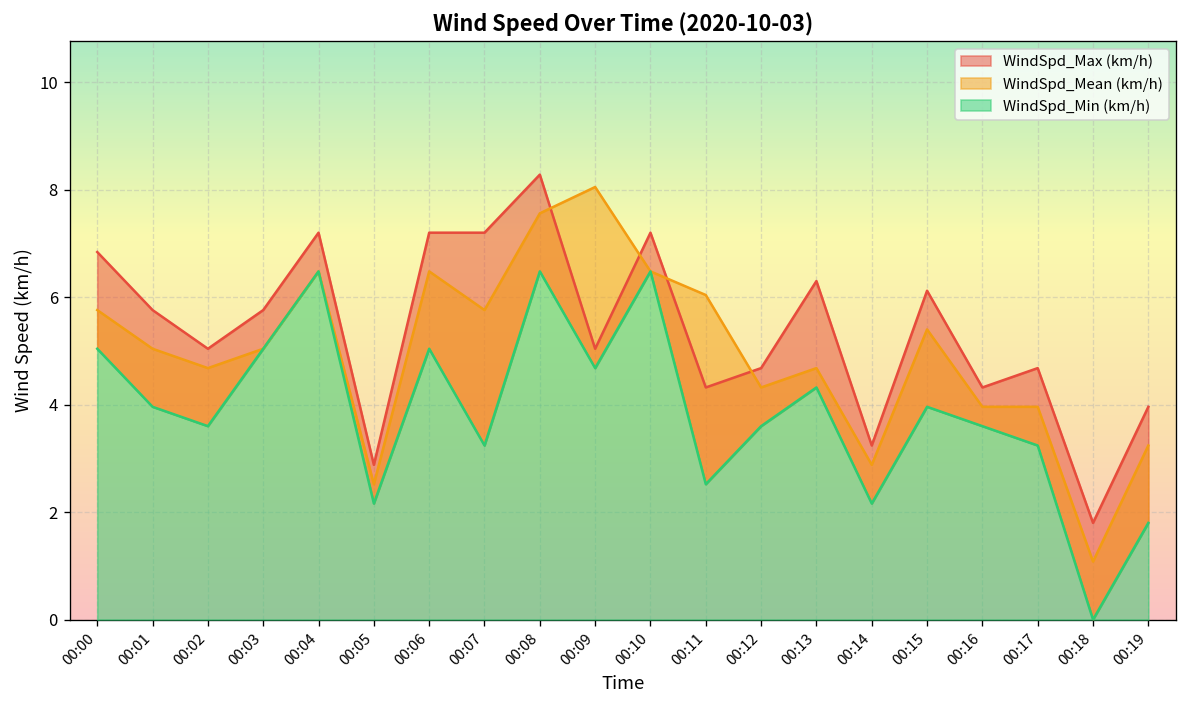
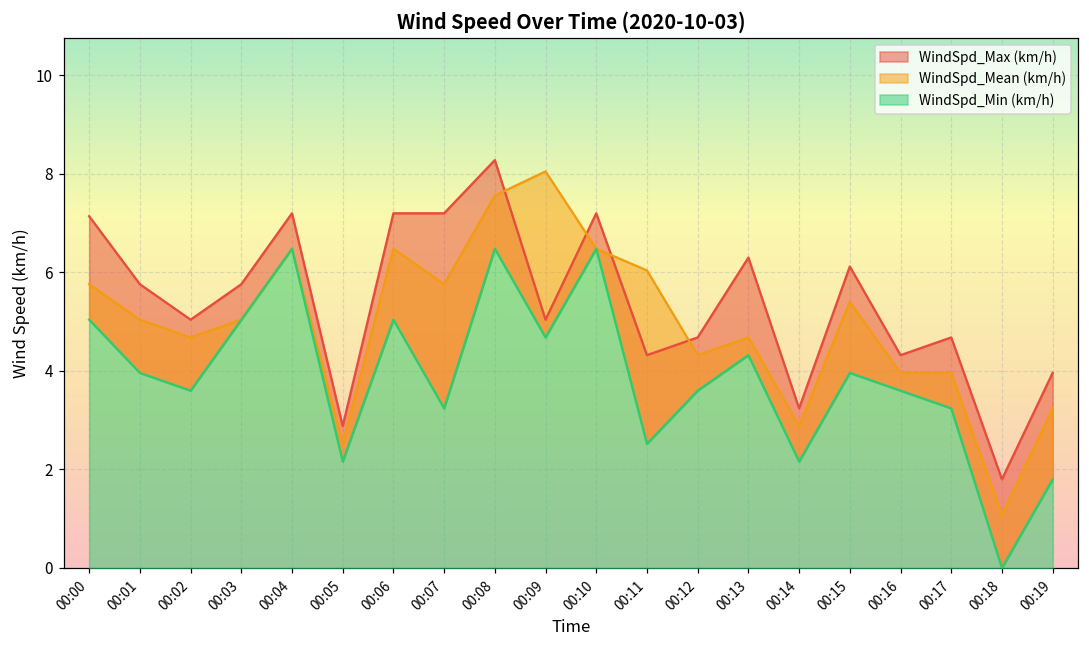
  {
    "WindSpd_Max (km/h)": {
-     "00:00": 6.8,
+     "00:00": 7.1,
      "00:01": 5.8,
      "00:02": 5.0,
      "00:03": 5.8,
      "00:04": 7.2,
      "00:05": 2.9,
      "00:06": 7.2,
      "00:07": 7.2,
      "00:08": 8.3,
      "00:09": 5.0,
      "00:10": 7.2,
      "00:11": 4.3,
      "00:12": 4.7,
      "00:13": 6.3,
      "00:14": 3.2,
      "00:15": 6.1,
      "00:16": 4.3,
      "00:17": 4.7,
      "00:18": 1.8,
      "00:19": 4.0
    },
    "WindSpd_Mean (km/h)": {
      "00:00": 5.8,
      "00:01": 5.0,
      "00:02": 4.7,
      "00:05": 2.5,
      "00:06": 6.5,
      "00:07": 5.8,
      "00:08": 7.6,
      "00:09": 8.1,
      "00:11": 6.0,
      "00:12": 4.3,
      "00:13": 4.7,
      "00:14": 2.9,
      "00:15": 5.4,
      "00:16": 4.0,
      "00:17": 4.0,
      "00:18": 1.1,
      "00:19": 3.2
    },
    "WindSpd_Min (km/h)": {
      "00:00": 5.0,
      "00:01": 4.0,
      "00:02": 3.6,
      "00:05": 2.2,
      "00:06": 5.0,
      "00:07": 3.2,
      "00:08": 6.5,
      "00:09": 4.7,
      "00:11": 2.5,
      "00:12": 3.6,
      "00:13": 4.3,
      "00:14": 2.2,
      "00:15": 4.0,
      "00:16": 3.6,
      "00:17": 3.2,
      "00:18": 0.0,
      "00:19": 1.8
    }
  }
